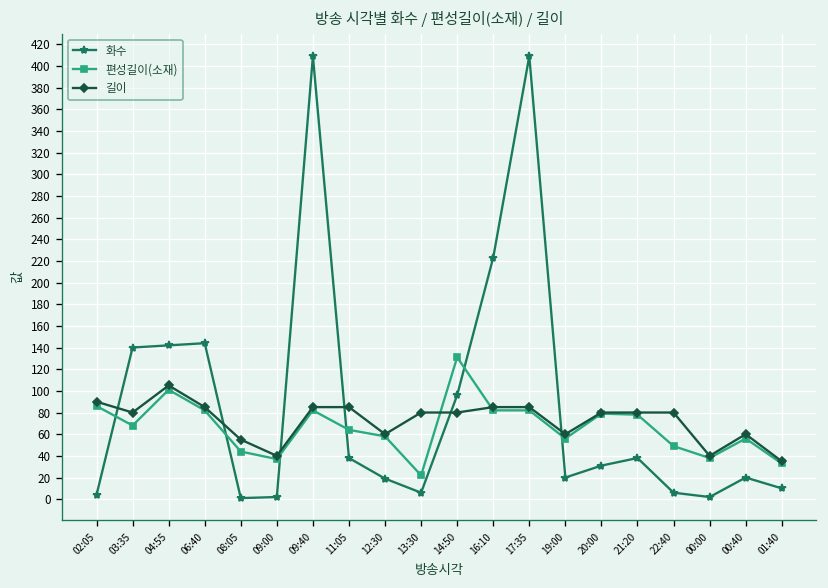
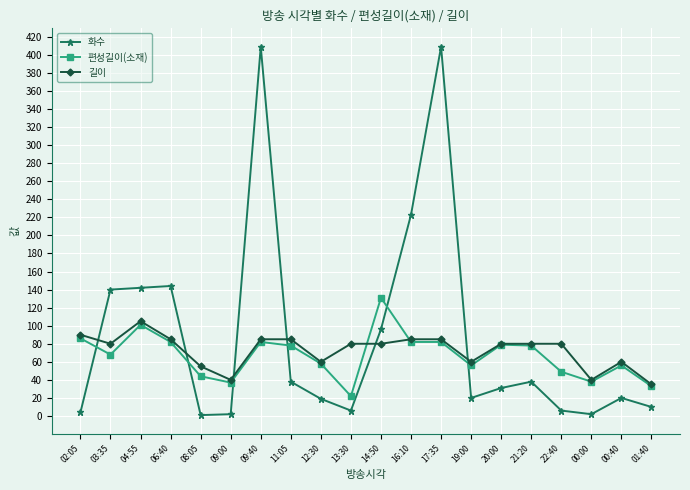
  {
    "편성길이(소재)": {
      "02:05": 90,
      "03:35": 70,
      "04:55": 100,
      "06:40": 80,
      "08:05": 40,
      "09:00": 40,
      "09:40": 80,
-     "11:05": 60,
+     "11:05": 80,
      "13:30": 20,
      "14:50": 130,
      "16:10": 80,
      "17:35": 80,
      "19:00": 60,
      "22:40": 50,
      "00:40": 60
    }
  }
